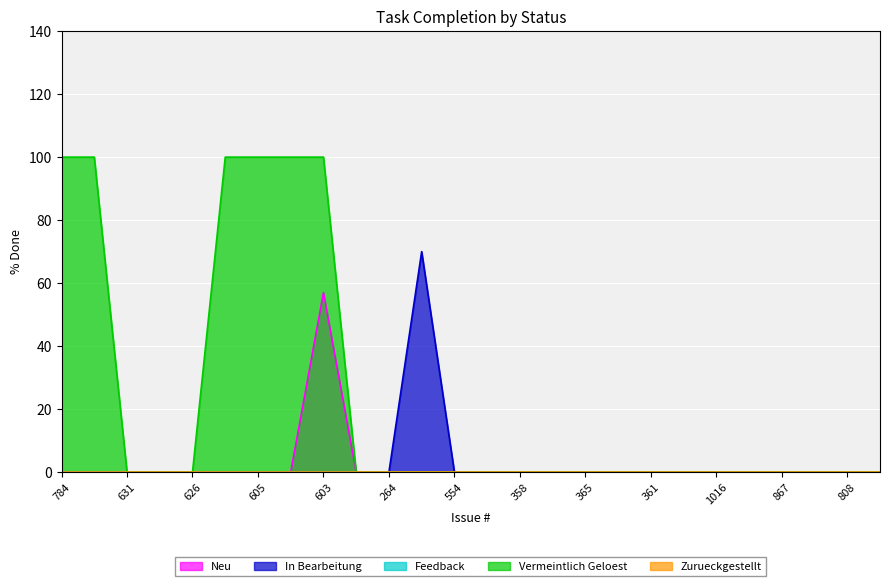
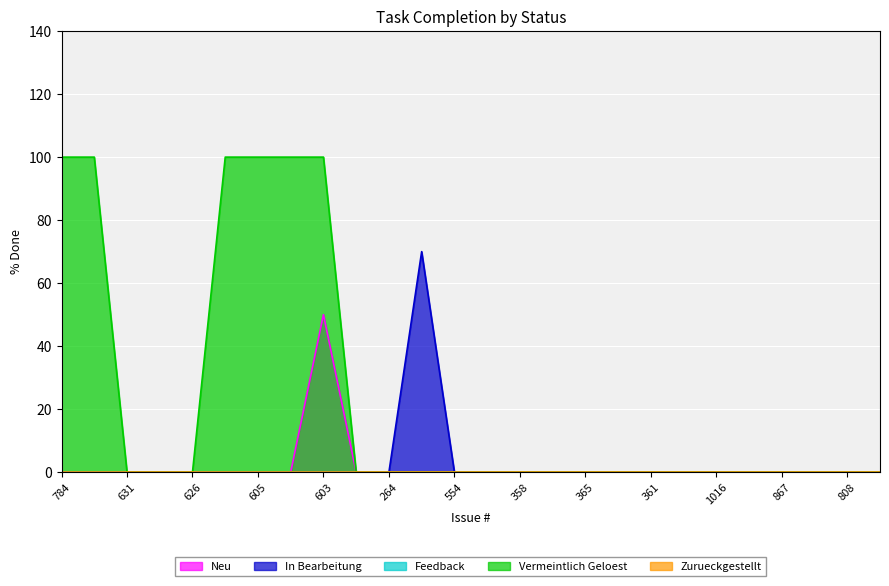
  {
    "Neu": {
-     "603": 57
+     "603": 50
    },
    "Vermeintlich Geloest": {
      "784": 100,
      "605": 100,
      "603": 100
    }
  }
